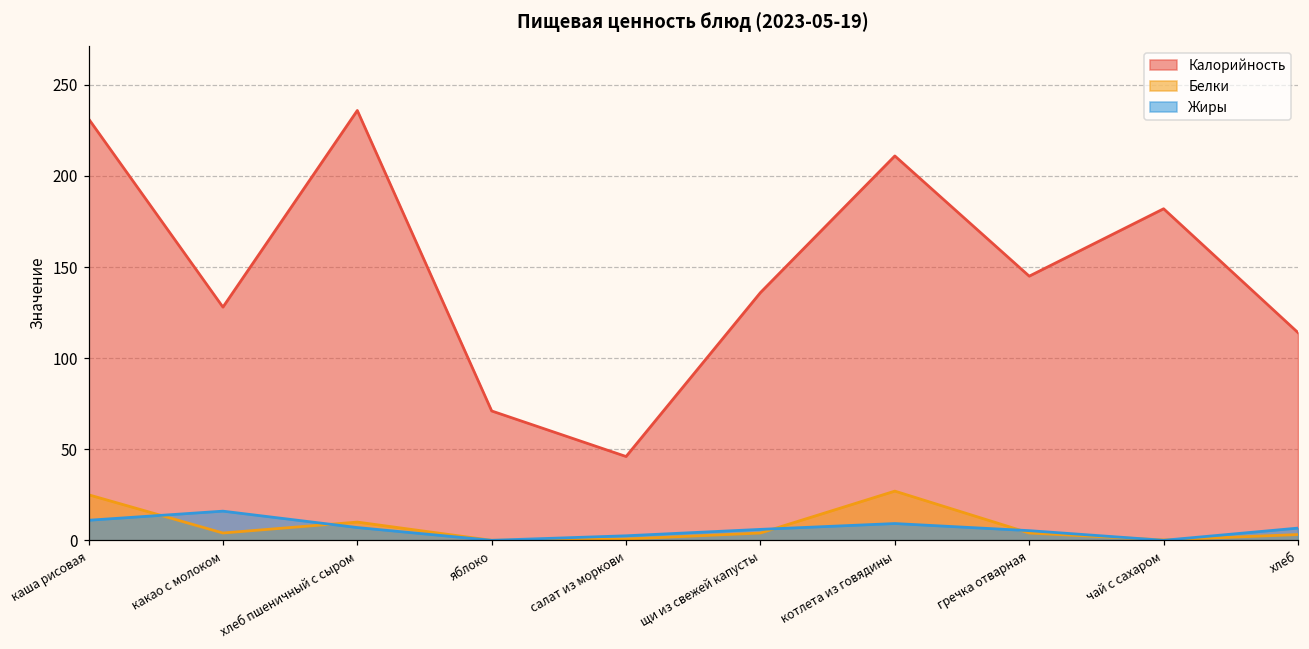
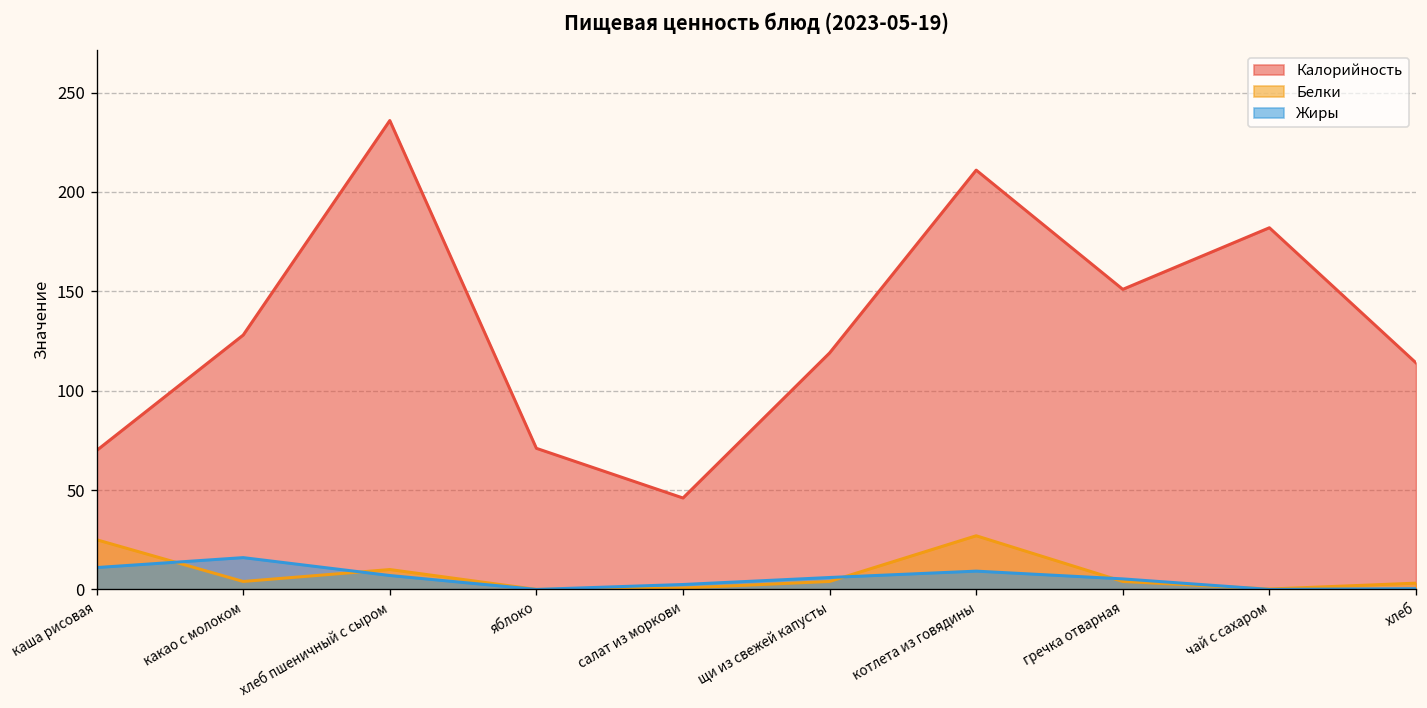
  {
    "Калорийность": {
-     "каша рисовая": 231,
+     "каша рисовая": 70,
      "какао с молоком": 128,
      "хлеб пшеничный с сыром": 236,
      "яблоко": 71,
      "салат из моркови": 46,
-     "щи из свежей капусты": 136,
+     "щи из свежей капусты": 119,
      "котлета из говядины": 211,
-     "гречка отварная": 145,
+     "гречка отварная": 151,
      "чай с сахаром": 182,
      "хлеб": 114
    },
    "Белки": {
      "каша рисовая": 25,
      "какао с молоком": 4,
      "хлеб пшеничный с сыром": 10,
      "салат из моркови": 1,
      "щи из свежей капусты": 4,
      "котлета из говядины": 27,
      "хлеб": 3
    },
    "Жиры": {
      "каша рисовая": 11,
      "какао с молоком": 16,
      "хлеб пшеничный с сыром": 7,
      "салат из моркови": 2,
      "щи из свежей капусты": 6,
      "котлета из говядины": 9,
-     "хлеб": 7
+     "хлеб": 0
    }
  }
